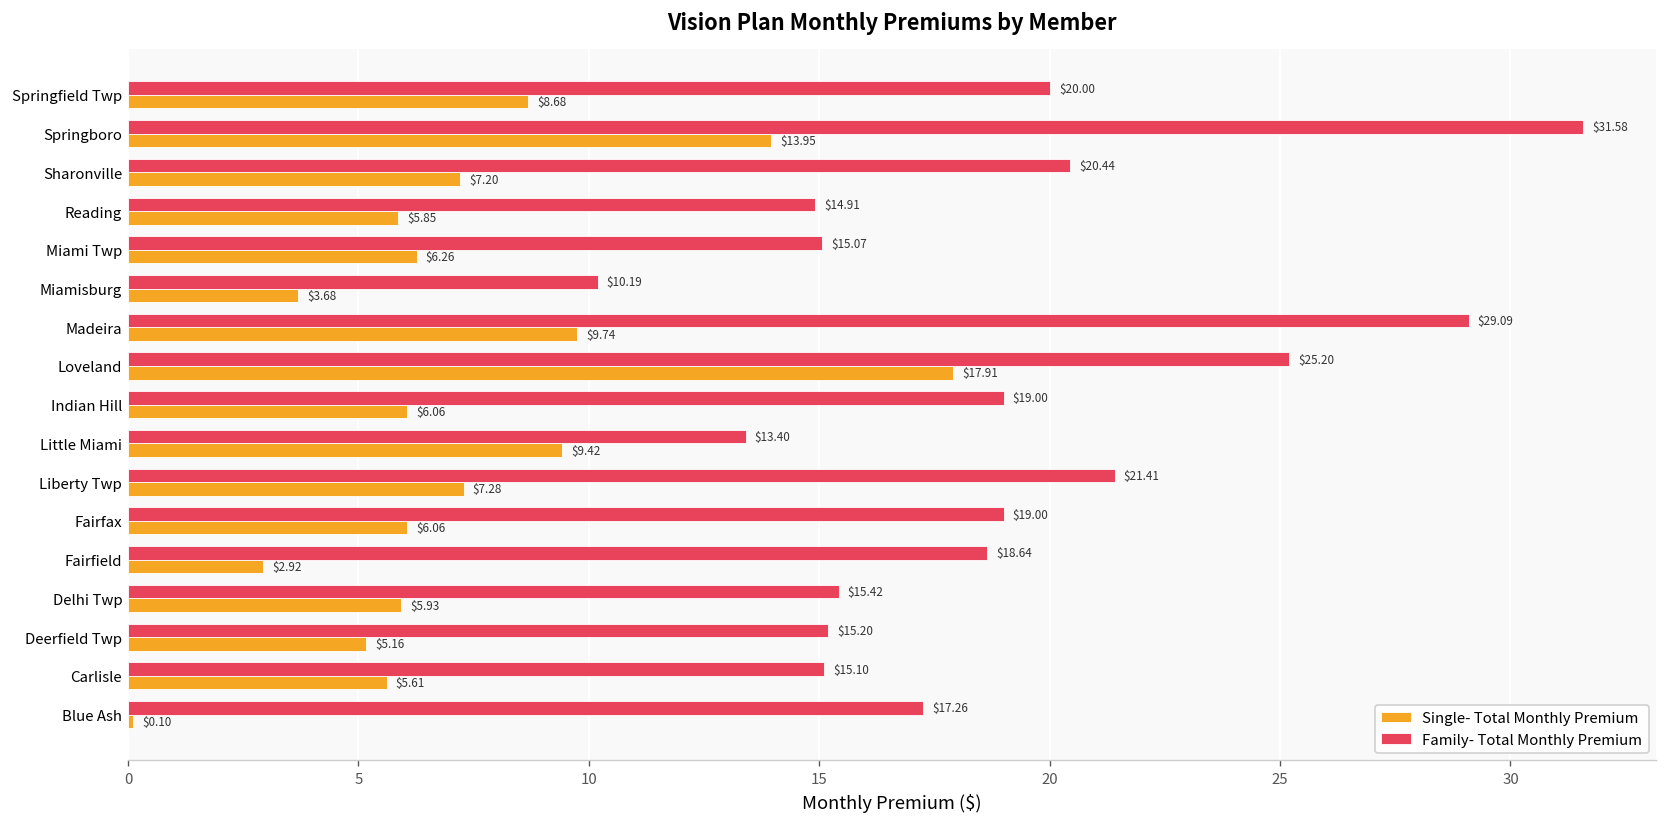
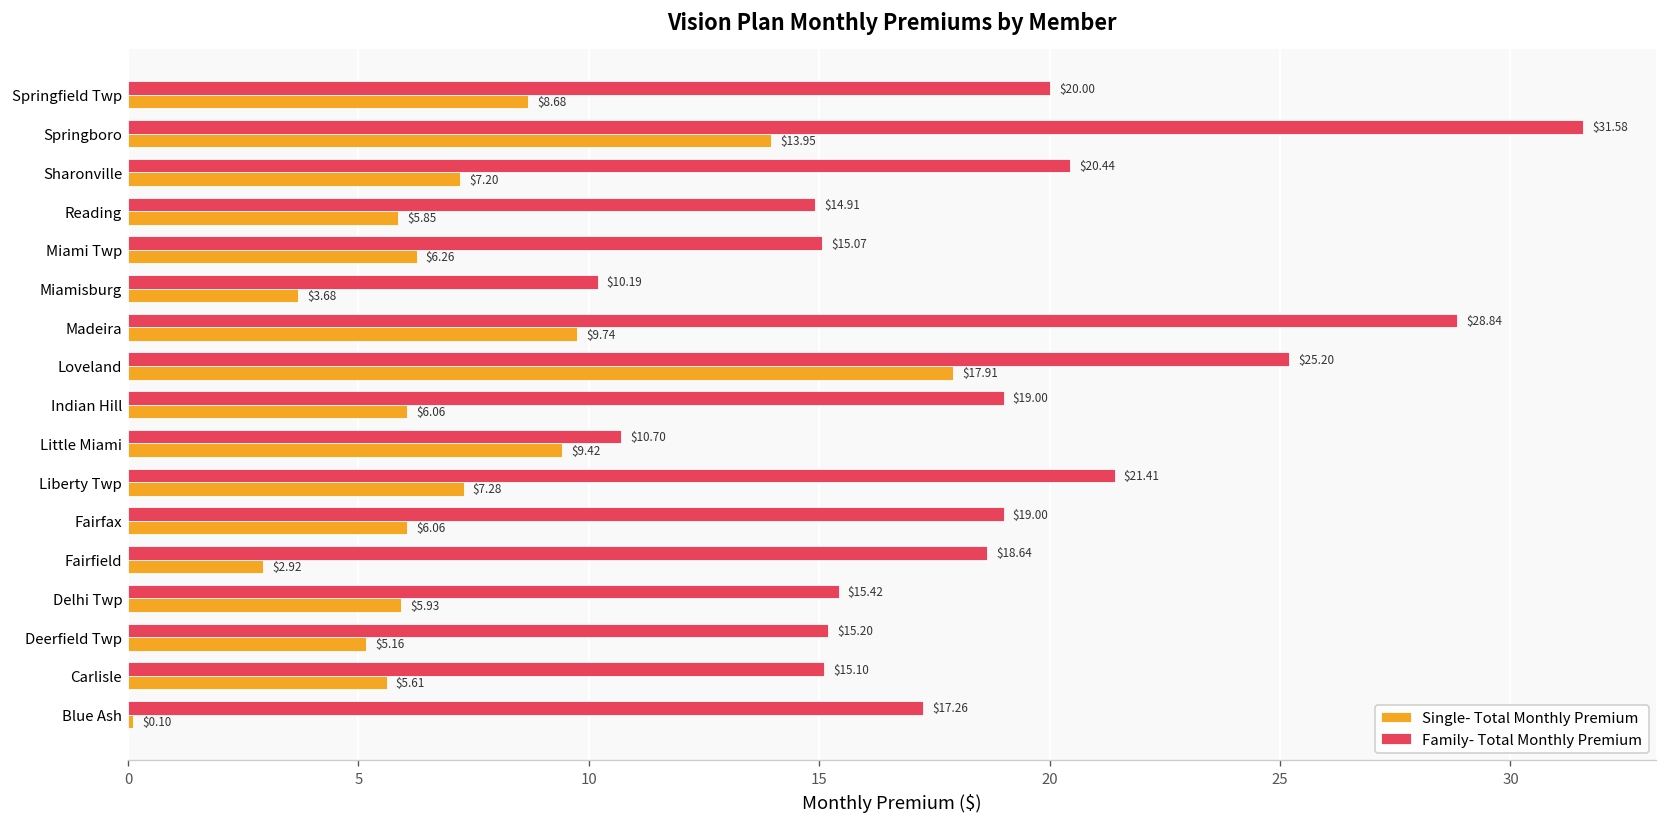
  {
    "Single- Total Monthly Premium": {
      "Springfield Twp": "$8.68",
      "Springboro": "$13.95",
      "Sharonville": "$7.20",
      "Reading": "$5.85",
      "Miami Twp": "$6.26",
      "Miamisburg": "$3.68",
      "Madeira": "$9.74",
      "Loveland": "$17.91",
      "Indian Hill": "$6.06",
      "Little Miami": "$9.42",
      "Liberty Twp": "$7.28",
      "Fairfax": "$6.06",
      "Fairfield": "$2.92",
      "Delhi Twp": "$5.93",
      "Deerfield Twp": "$5.16",
      "Carlisle": "$5.61",
      "Blue Ash": "$0.10"
    },
    "Family- Total Monthly Premium": {
      "Springfield Twp": "$20.00",
      "Springboro": "$31.58",
      "Sharonville": "$20.44",
      "Reading": "$14.91",
      "Miami Twp": "$15.07",
      "Miamisburg": "$10.19",
-     "Madeira": "$29.09",
+     "Madeira": "$28.84",
      "Loveland": "$25.20",
      "Indian Hill": "$19.00",
-     "Little Miami": "$13.40",
+     "Little Miami": "$10.70",
      "Liberty Twp": "$21.41",
      "Fairfax": "$19.00",
      "Fairfield": "$18.64",
      "Delhi Twp": "$15.42",
      "Deerfield Twp": "$15.20",
      "Carlisle": "$15.10",
      "Blue Ash": "$17.26"
    }
  }
